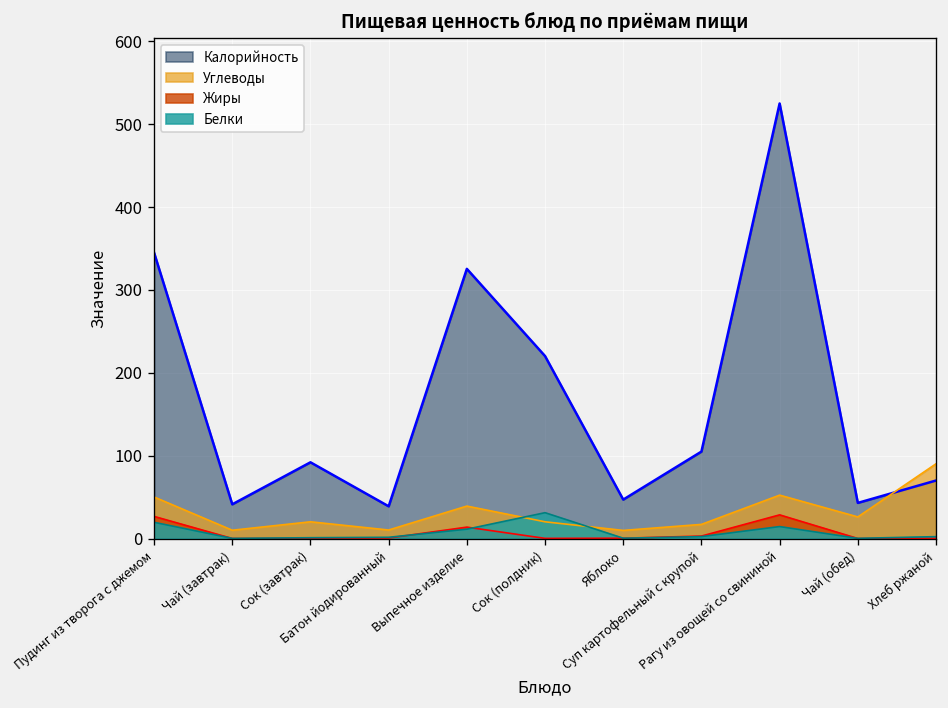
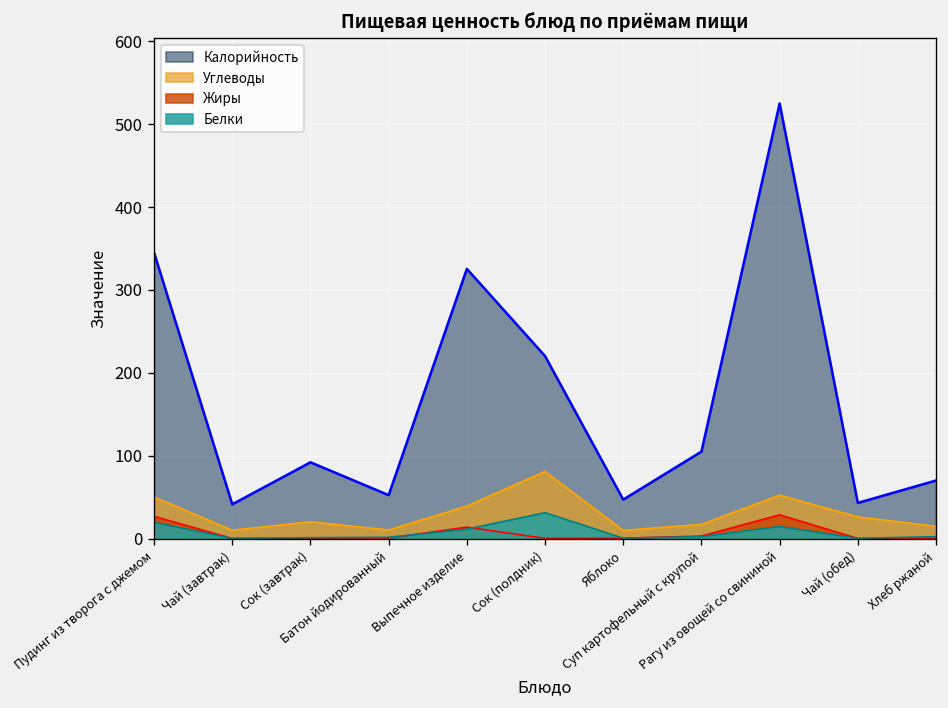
  {
    "Калорийность": {
      "Пудинг из творога с джемом": 340,
      "Чай (завтрак)": 40,
      "Сок (завтрак)": 90,
-     "Батон йодированный": 40,
+     "Батон йодированный": 50,
      "Выпечное изделие": 330,
      "Сок (полдник)": 220,
      "Яблоко": 50,
      "Суп картофельный с крупой": 100,
      "Рагу из овощей со свининой": 530,
      "Чай (обед)": 40,
      "Хлеб ржаной": 70
    },
    "Углеводы": {
      "Пудинг из творога с джемом": 50,
      "Чай (завтрак)": 10,
      "Сок (завтрак)": 20,
      "Батон йодированный": 10,
      "Выпечное изделие": 40,
-     "Сок (полдник)": 20,
+     "Сок (полдник)": 80,
      "Яблоко": 10,
      "Суп картофельный с крупой": 20,
      "Рагу из овощей со свининой": 50,
      "Чай (обед)": 30,
-     "Хлеб ржаной": 90
+     "Хлеб ржаной": 10
    },
    "Жиры": {
      "Пудинг из творога с джемом": 30,
      "Сок (полдник)": 0,
      "Рагу из овощей со свининой": 30
    },
    "Белки": {
      "Пудинг из творога с джемом": 20,
      "Сок (полдник)": 30,
      "Рагу из овощей со свининой": 10
    }
  }
